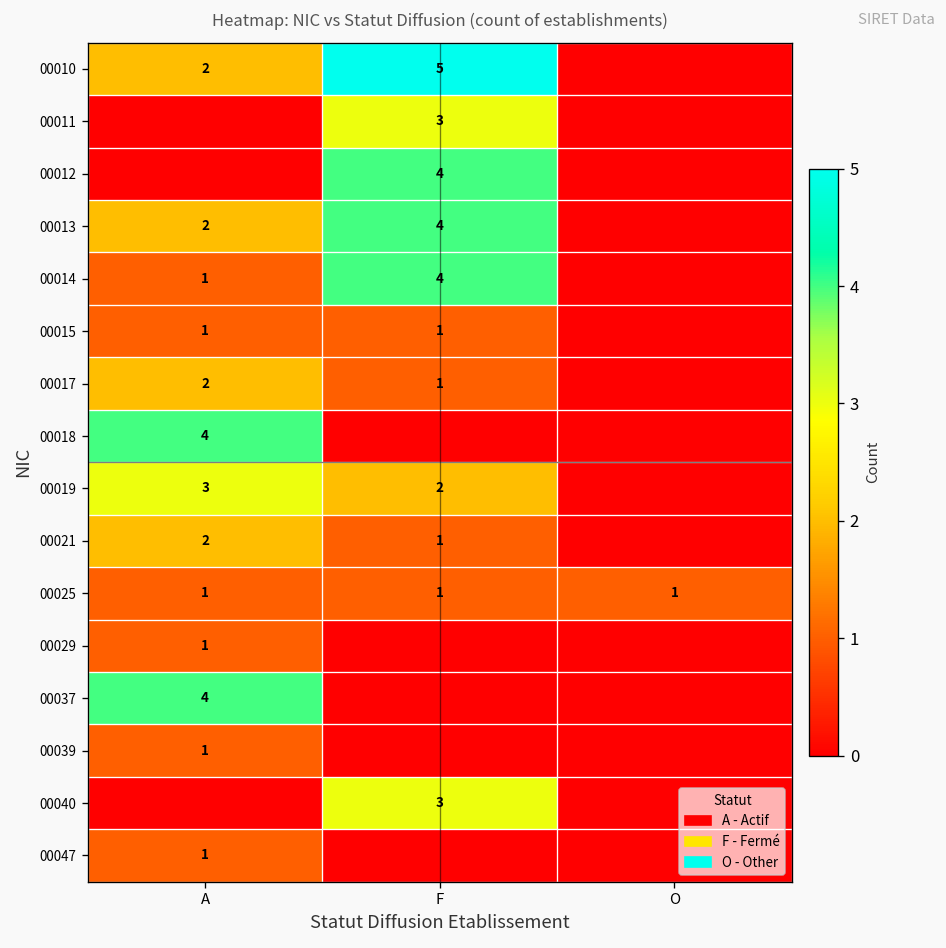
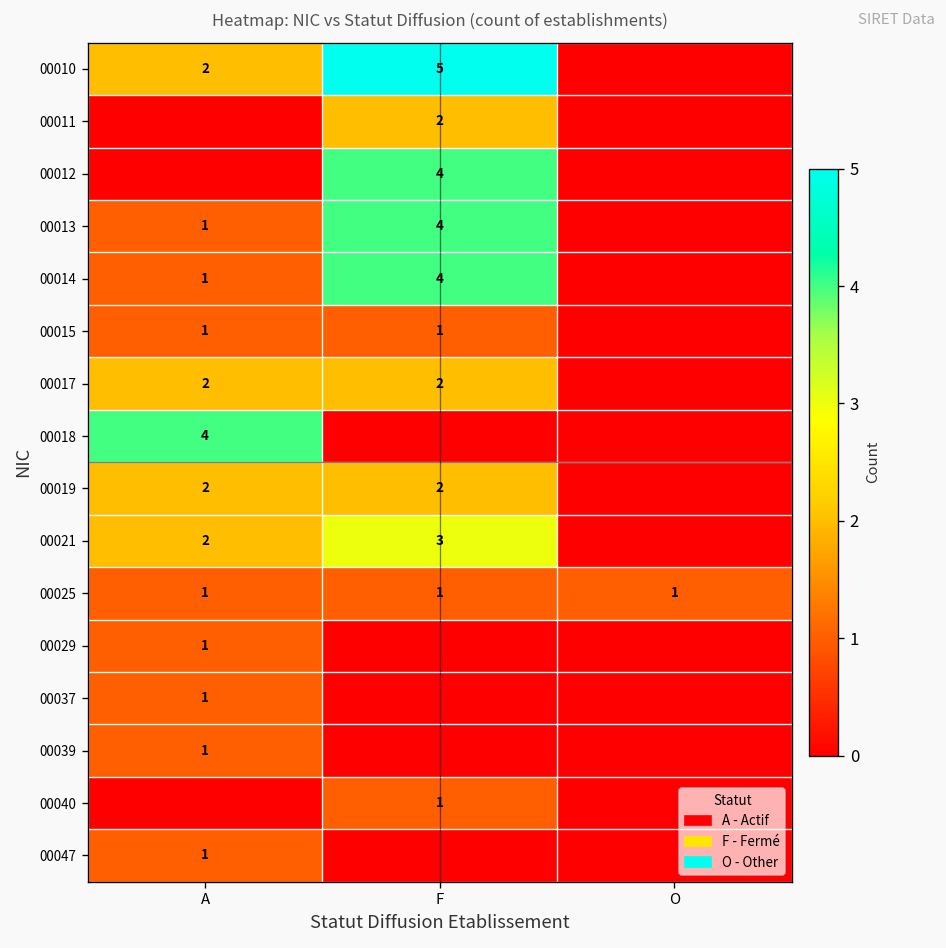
  {
    "00010": {
      "A": 2,
      "F": 5
    },
    "00011": {
-     "F": 3
+     "F": 2
    },
    "00012": {
      "F": 4
    },
    "00013": {
-     "A": 2,
+     "A": 1,
      "F": 4
    },
    "00014": {
      "A": 1,
      "F": 4
    },
    "00015": {
      "A": 1,
      "F": 1
    },
    "00017": {
      "A": 2,
-     "F": 1
+     "F": 2
    },
    "00018": {
      "A": 4
    },
    "00019": {
-     "A": 3,
+     "A": 2,
      "F": 2
    },
    "00021": {
      "A": 2,
-     "F": 1
+     "F": 3
    },
    "00025": {
      "A": 1,
      "F": 1,
      "O": 1
    },
    "00029": {
      "A": 1
    },
    "00037": {
-     "A": 4
+     "A": 1
    },
    "00039": {
      "A": 1
    },
    "00040": {
-     "F": 3
+     "F": 1
    },
    "00047": {
      "A": 1
    }
  }
